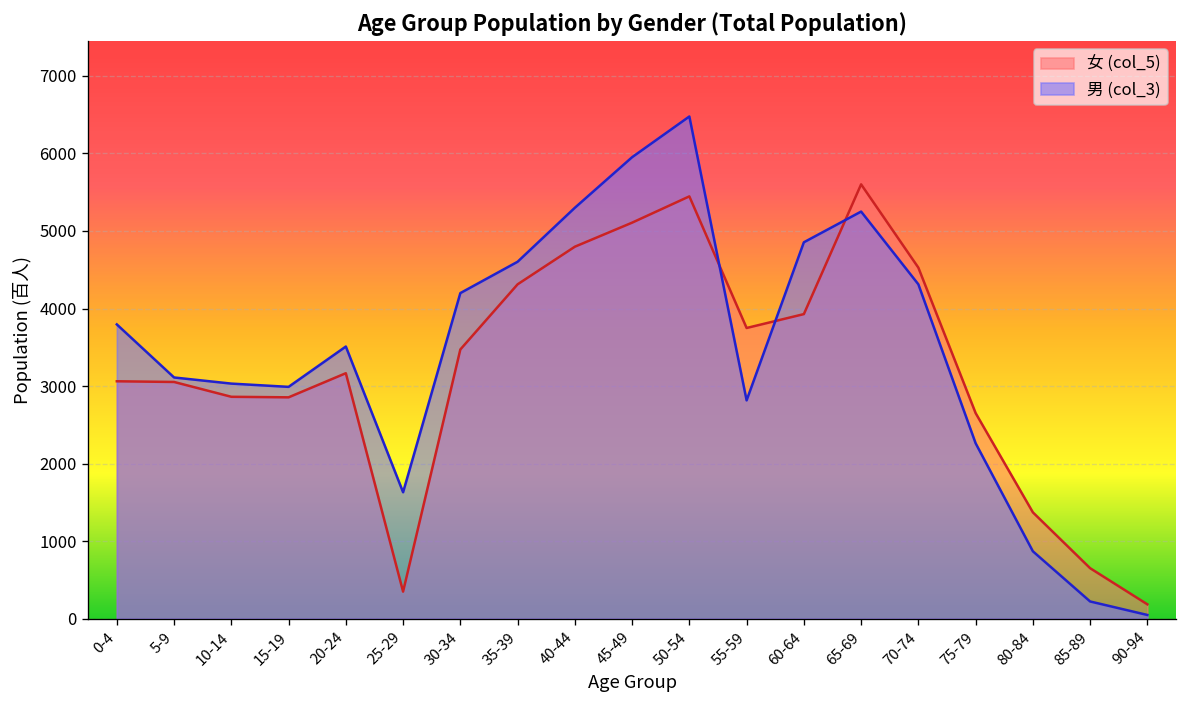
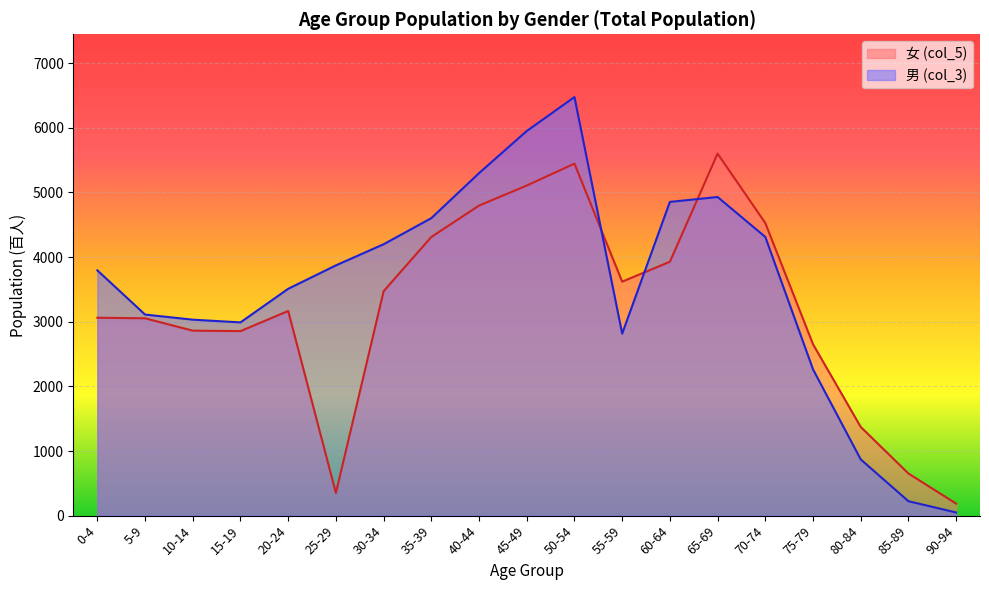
  {
    "女 (col_5)": {
      "0-4": 3100,
      "5-9": 3100,
      "10-14": 2900,
      "15-19": 2900,
      "20-24": 3200,
      "25-29": 400,
      "30-34": 3500,
      "35-39": 4300,
      "40-44": 4800,
      "45-49": 5100,
      "50-54": 5400,
-     "55-59": 3700,
+     "55-59": 3600,
      "60-64": 3900,
      "65-69": 5600,
      "70-74": 4500,
      "75-79": 2700,
      "80-84": 1400,
      "85-89": 700,
      "90-94": 200
    },
    "男 (col_3)": {
      "0-4": 3800,
      "5-9": 3100,
      "10-14": 3000,
      "15-19": 3000,
      "20-24": 3500,
-     "25-29": 1600,
+     "25-29": 3900,
      "30-34": 4200,
      "35-39": 4600,
      "40-44": 5300,
      "45-49": 6000,
      "50-54": 6500,
      "55-59": 2800,
      "60-64": 4900,
-     "65-69": 5300,
+     "65-69": 4900,
      "70-74": 4300,
      "75-79": 2300,
      "80-84": 900,
      "85-89": 200,
      "90-94": 0
    }
  }
